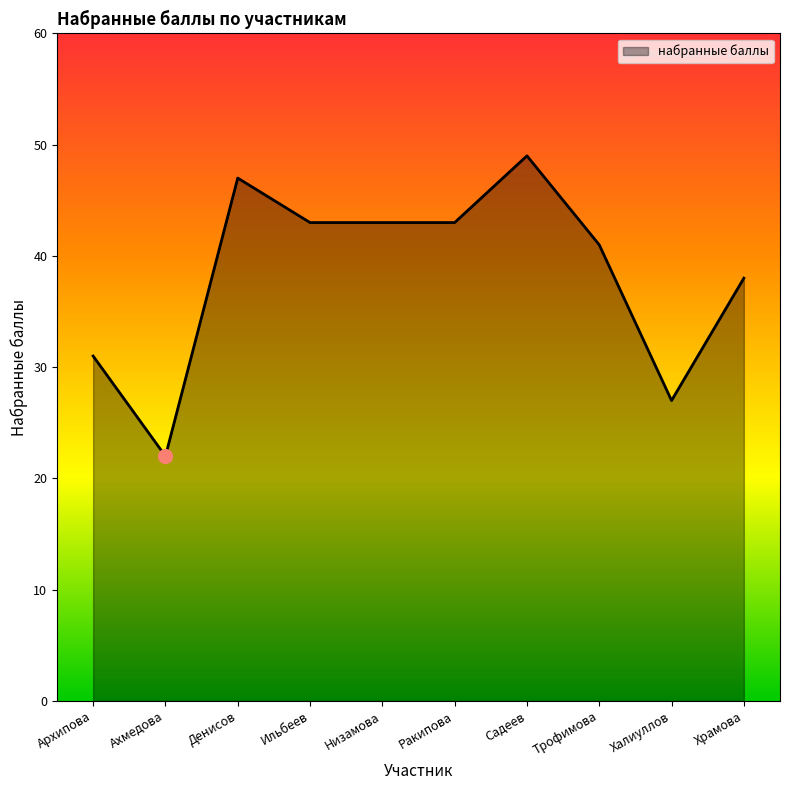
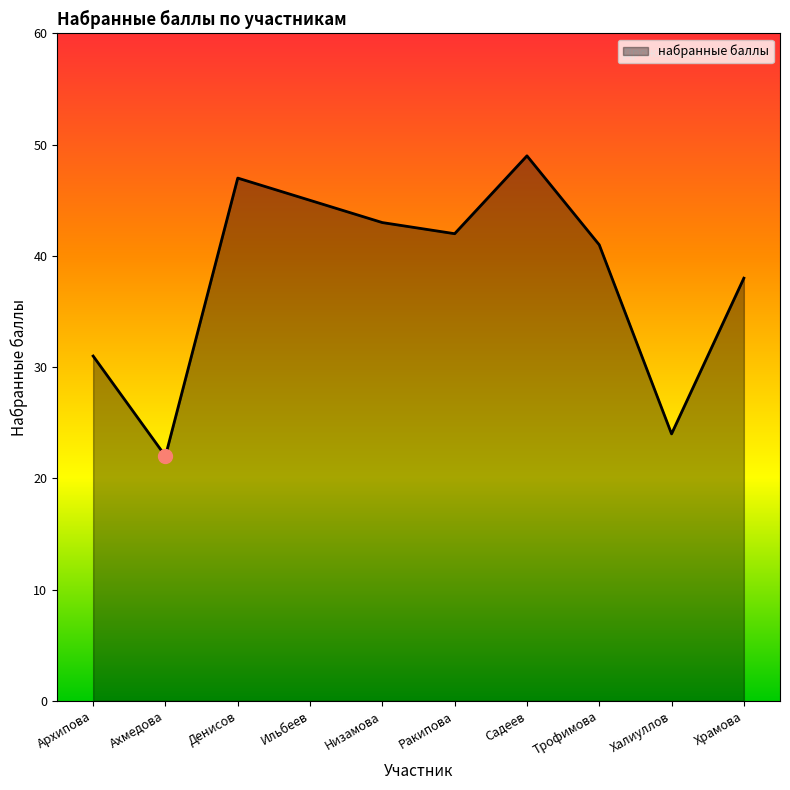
  {
    "набранные баллы": {
      "Архипова": 31,
      "Денисов": 47,
-     "Ильбеев": 43,
+     "Ильбеев": 45,
      "Низамова": 43,
-     "Ракипова": 43,
+     "Ракипова": 42,
      "Садеев": 49,
      "Трофимова": 41,
-     "Халиуллов": 27,
+     "Халиуллов": 24,
      "Храмова": 38
    }
  }
